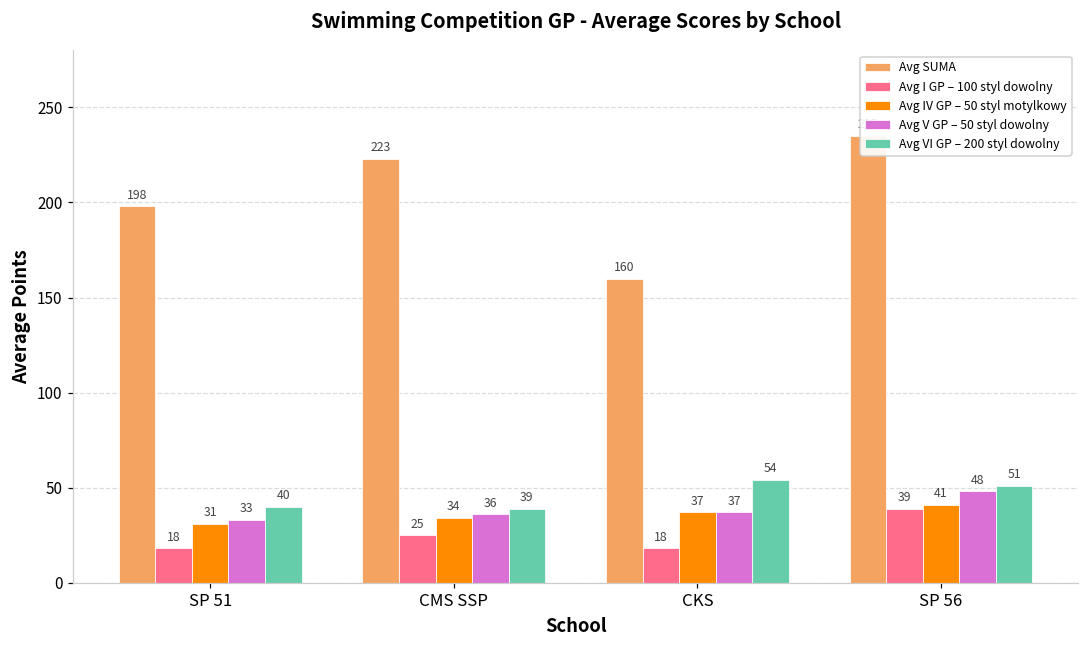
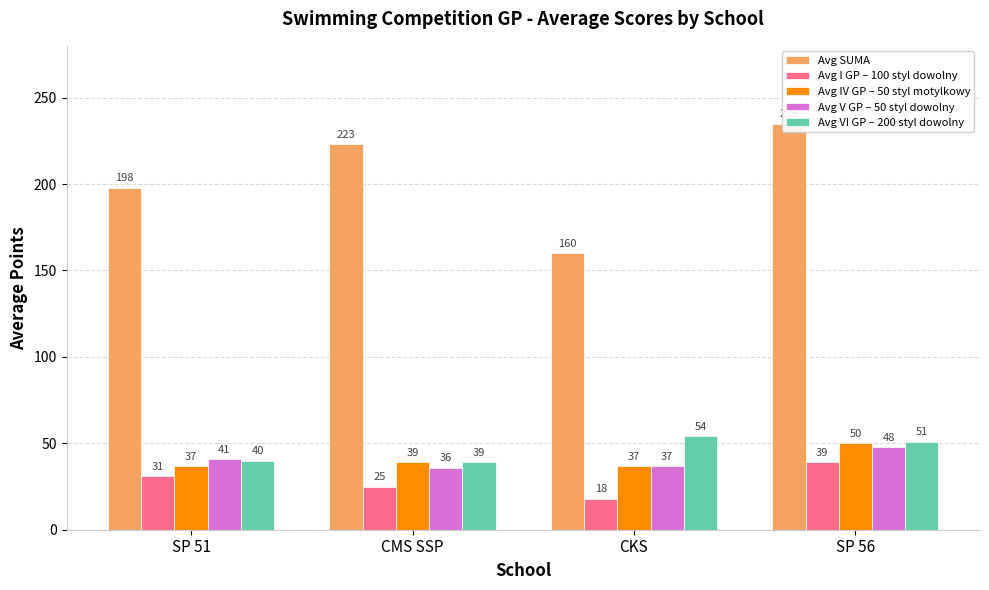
  {
    "Avg SUMA": {
      "SP 51": 198,
      "CMS SSP": 223,
      "CKS": 160
    },
    "Avg I GP – 100 styl dowolny": {
-     "SP 51": 18,
+     "SP 51": 31,
      "CMS SSP": 25,
      "CKS": 18,
      "SP 56": 39
    },
    "Avg IV GP – 50 styl motylkowy": {
-     "SP 51": 31,
-     "CMS SSP": 34,
+     "SP 51": 37,
+     "CMS SSP": 39,
      "CKS": 37,
-     "SP 56": 41
+     "SP 56": 50
    },
    "Avg V GP – 50 styl dowolny": {
-     "SP 51": 33,
+     "SP 51": 41,
      "CMS SSP": 36,
      "CKS": 37,
      "SP 56": 48
    },
    "Avg VI GP – 200 styl dowolny": {
      "SP 51": 40,
      "CMS SSP": 39,
      "CKS": 54,
      "SP 56": 51
    }
  }
